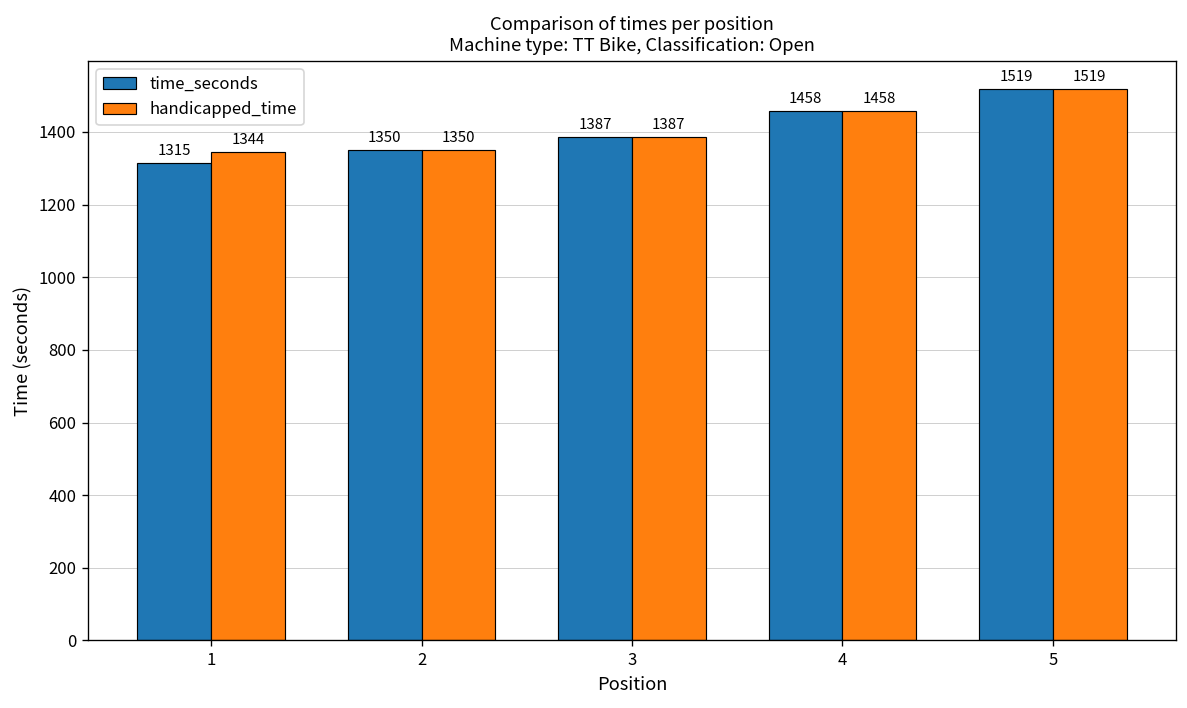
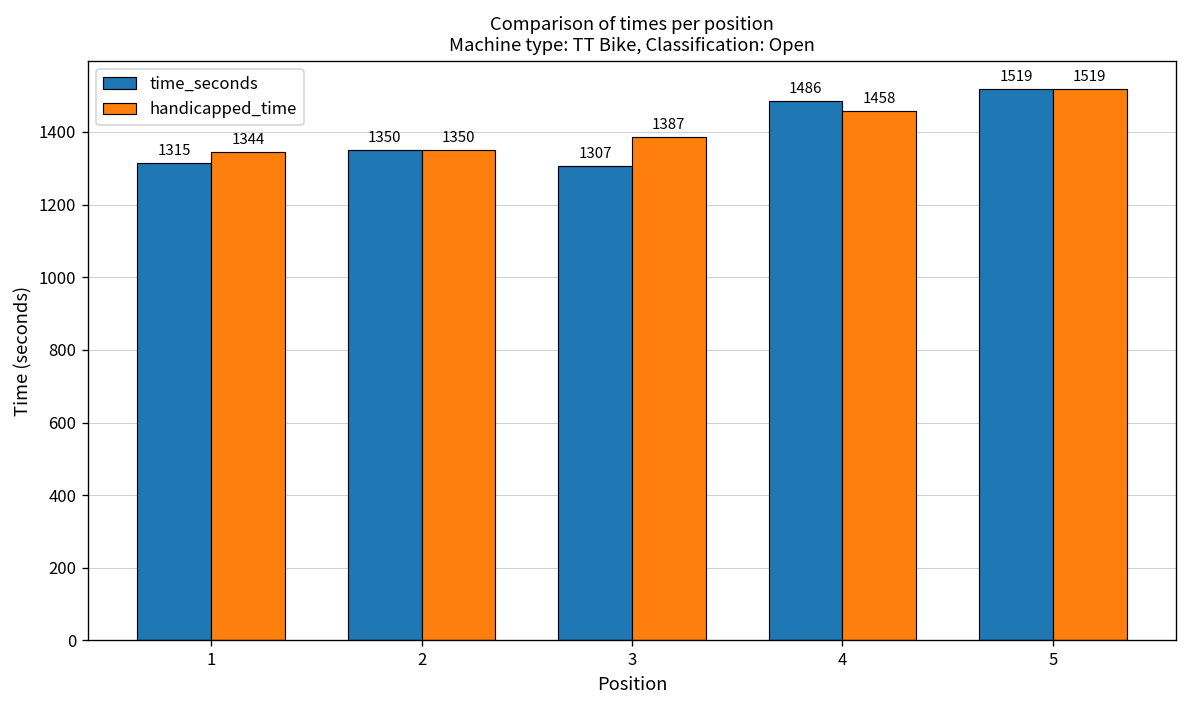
  {
    "time_seconds": {
      "1": 1315,
      "2": 1350,
-     "3": 1387,
-     "4": 1458,
+     "3": 1307,
+     "4": 1486,
      "5": 1519
    },
    "handicapped_time": {
      "1": 1344,
      "2": 1350,
      "3": 1387,
      "4": 1458,
      "5": 1519
    }
  }
